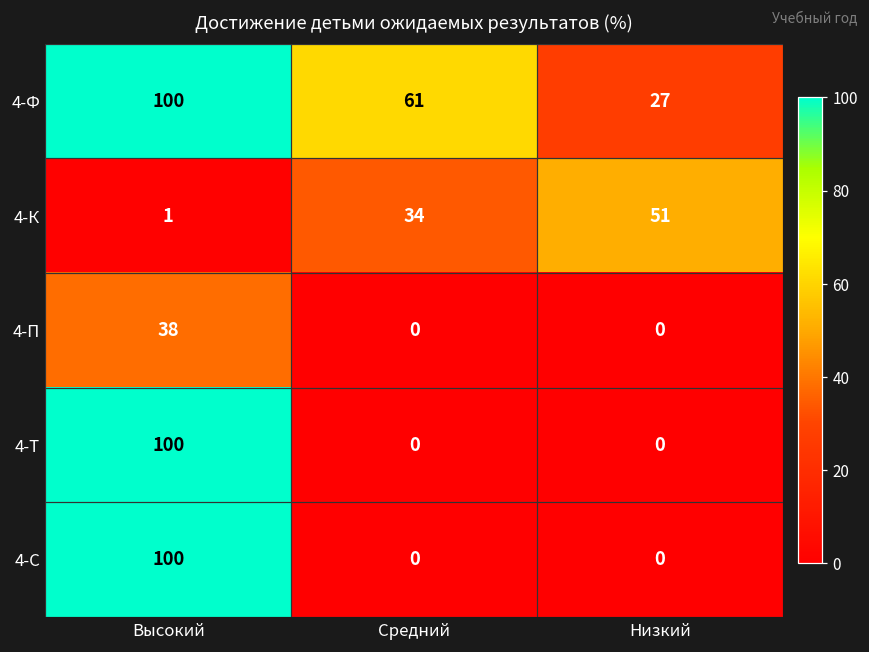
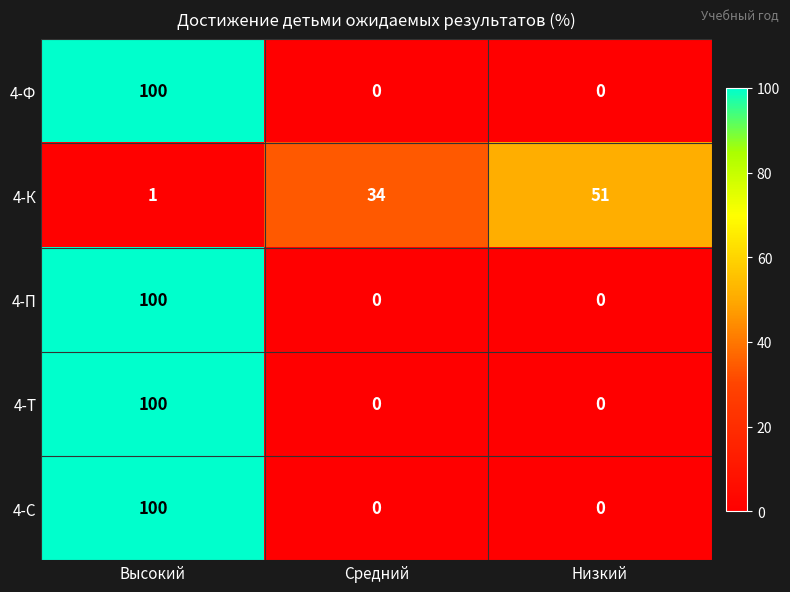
  {
    "4-Ф": {
      "Высокий": 100,
-     "Средний": 61,
-     "Низкий": 27
+     "Средний": 0,
+     "Низкий": 0
    },
    "4-К": {
      "Высокий": 1,
      "Средний": 34,
      "Низкий": 51
    },
    "4-П": {
-     "Высокий": 38,
+     "Высокий": 100,
      "Средний": 0,
      "Низкий": 0
    },
    "4-Т": {
      "Высокий": 100,
      "Средний": 0,
      "Низкий": 0
    },
    "4-С": {
      "Высокий": 100,
      "Средний": 0,
      "Низкий": 0
    }
  }
